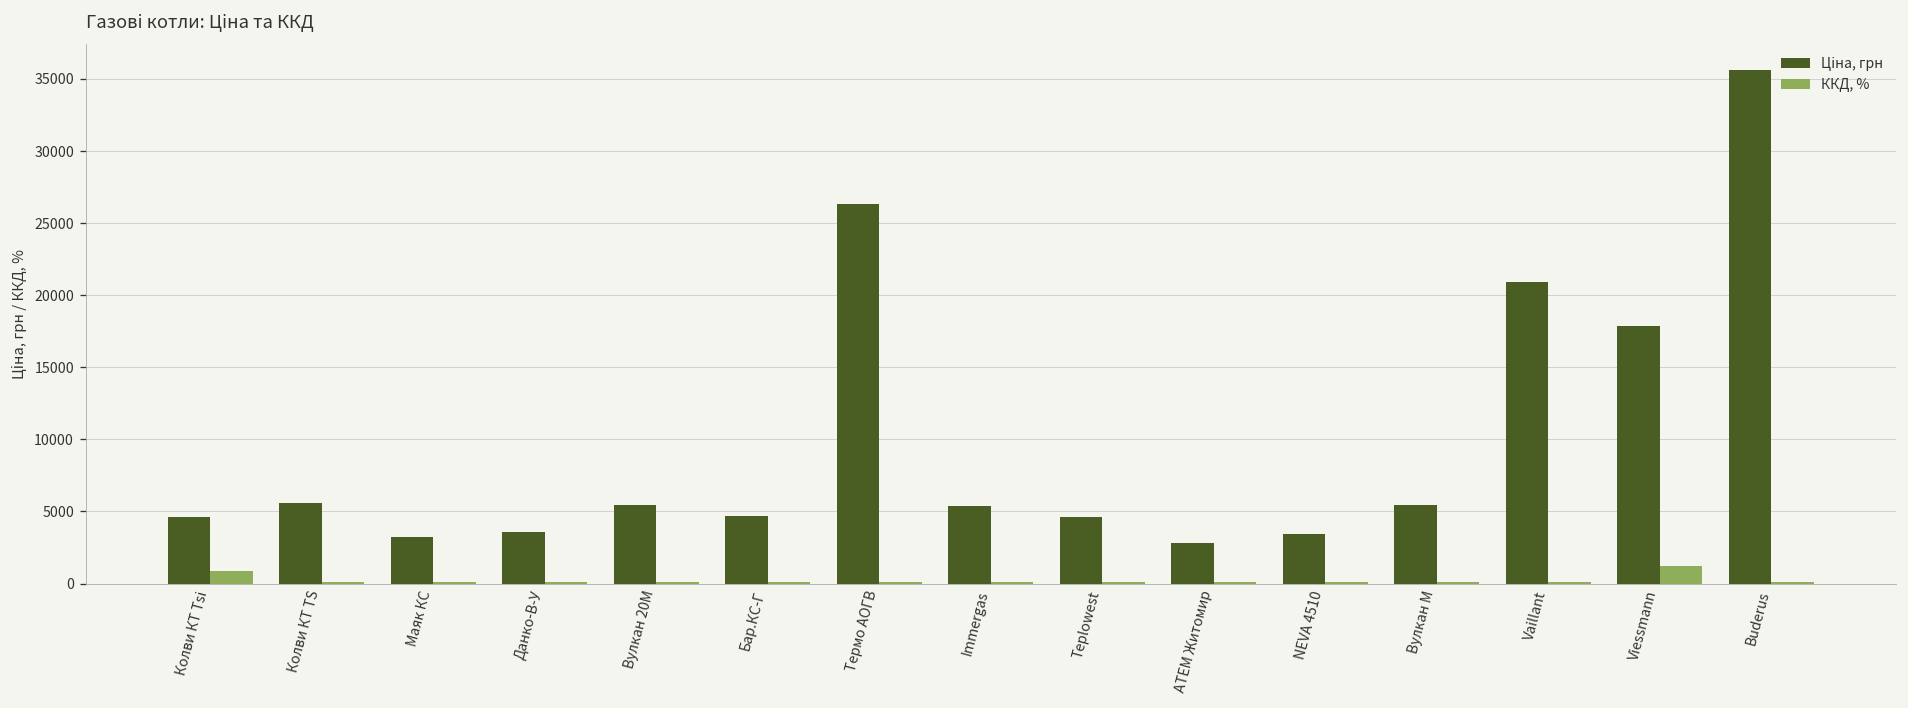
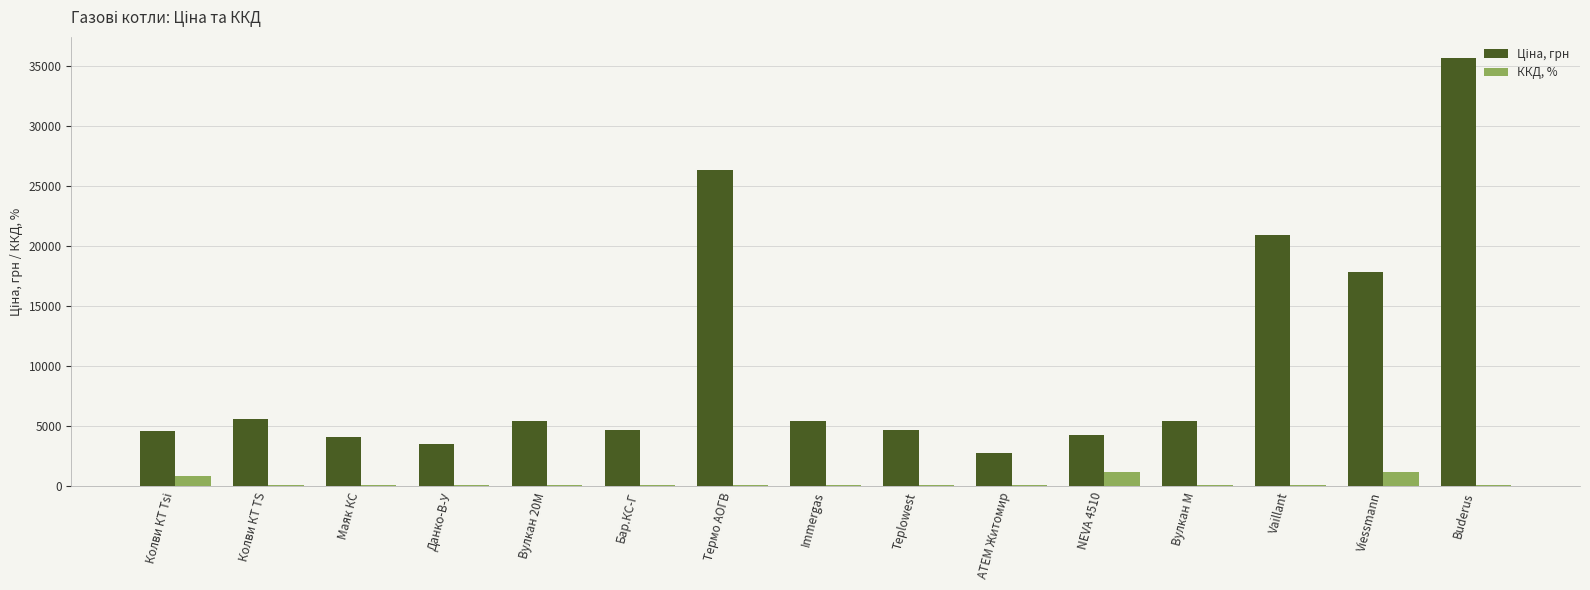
  {
    "Ціна, грн": {
      "Колви КТ Тsі": 4600,
      "Колви КТ ТS": 5600,
-     "Маяк КС": 3200,
+     "Маяк КС": 4100,
      "Данко-В-У": 3600,
      "Вулкан 20М": 5400,
      "Бар.КС-Г": 4700,
      "Термо АОГВ": 26300,
      "Immergas": 5400,
      "Teplowest": 4700,
      "АТЕМ Житомир": 2800,
-     "NEVA 4510": 3400,
+     "NEVA 4510": 4300,
      "Вулкан М": 5400,
      "Vaillant": 20900,
      "Viessmann": 17900,
      "Buderus": 35600
    },
    "ККД, %": {
      "Колви КТ Тsі": 900,
-     "NEVA 4510": 100,
+     "NEVA 4510": 1200,
      "Viessmann": 1200
    }
  }
